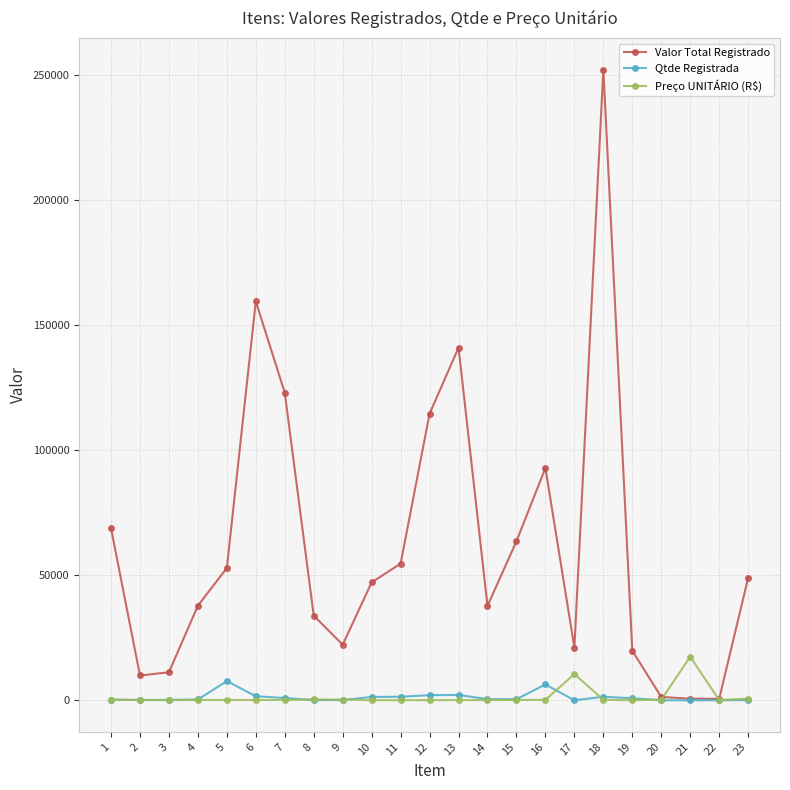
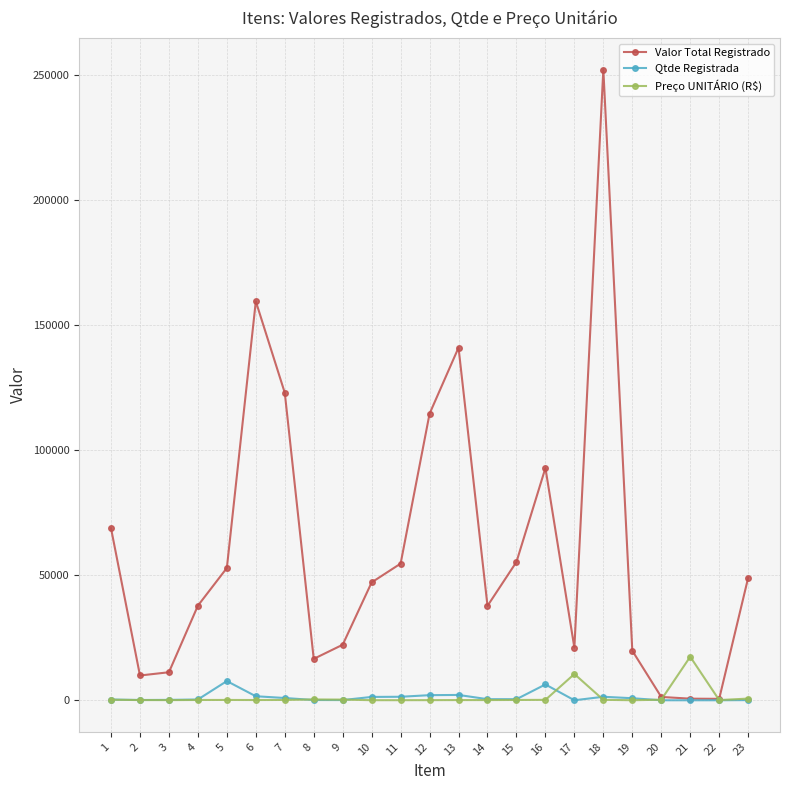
  {
    "Valor Total Registrado": {
      "1": 69000,
      "2": 10000,
      "3": 11000,
      "4": 38000,
      "5": 53000,
      "6": 159000,
      "7": 123000,
-     "8": 34000,
+     "8": 17000,
      "9": 22000,
      "10": 47000,
      "11": 55000,
      "12": 114000,
      "13": 141000,
      "14": 38000,
-     "15": 64000,
+     "15": 55000,
      "16": 93000,
      "17": 21000,
      "18": 252000,
      "19": 20000,
      "20": 1000,
      "23": 49000
    },
    "Qtde Registrada": {
      "5": 8000,
      "6": 2000,
      "10": 1000,
      "11": 1000,
      "12": 2000,
      "13": 2000,
      "16": 6000,
      "17": 0,
      "18": 1000
    },
    "Preço UNITÁRIO (R$)": {
      "5": 0,
      "6": 0,
      "10": 0,
      "11": 0,
      "12": 0,
      "13": 0,
      "16": 0,
      "17": 10000,
      "18": 0,
      "21": 17000
    }
  }
